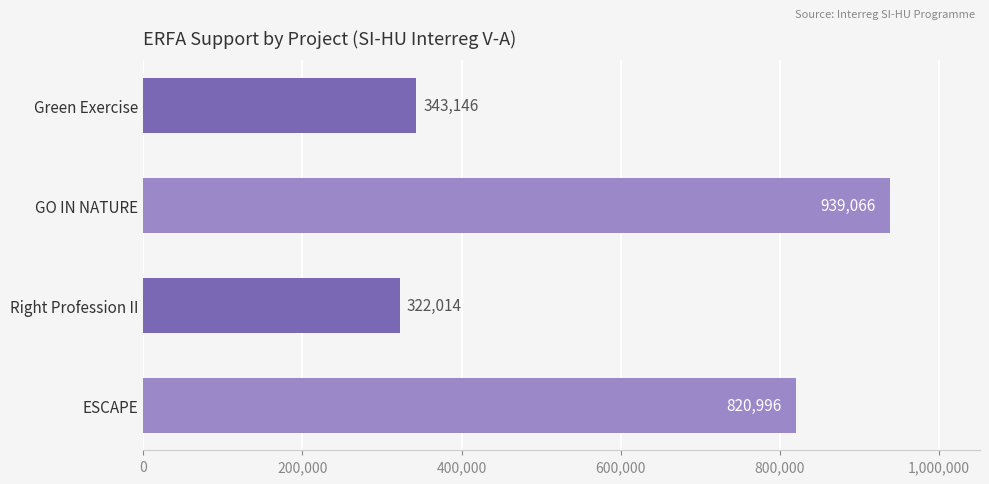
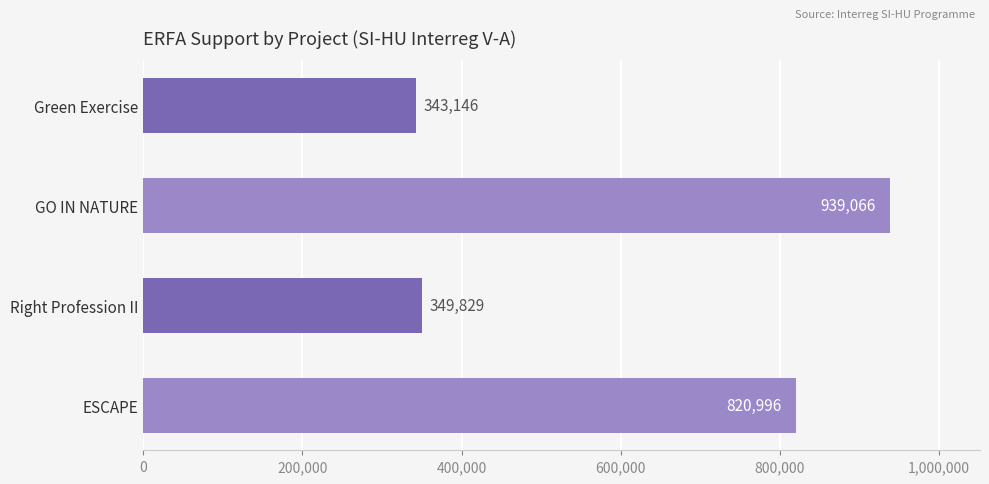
  {
    "Green Exercise": "343,146",
    "GO IN NATURE": "939,066",
-   "Right Profession II": "322,014",
+   "Right Profession II": "349,829",
    "ESCAPE": "820,996"
  }
